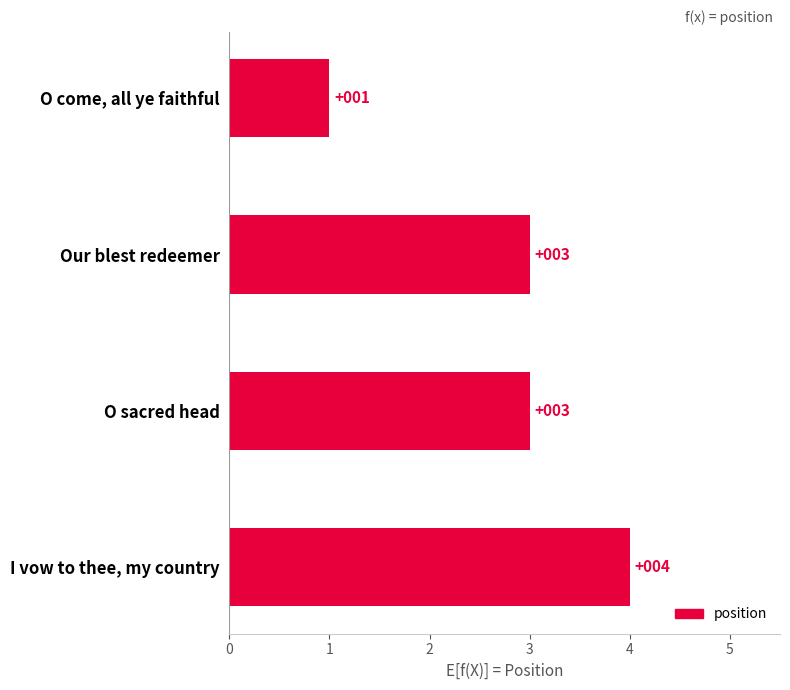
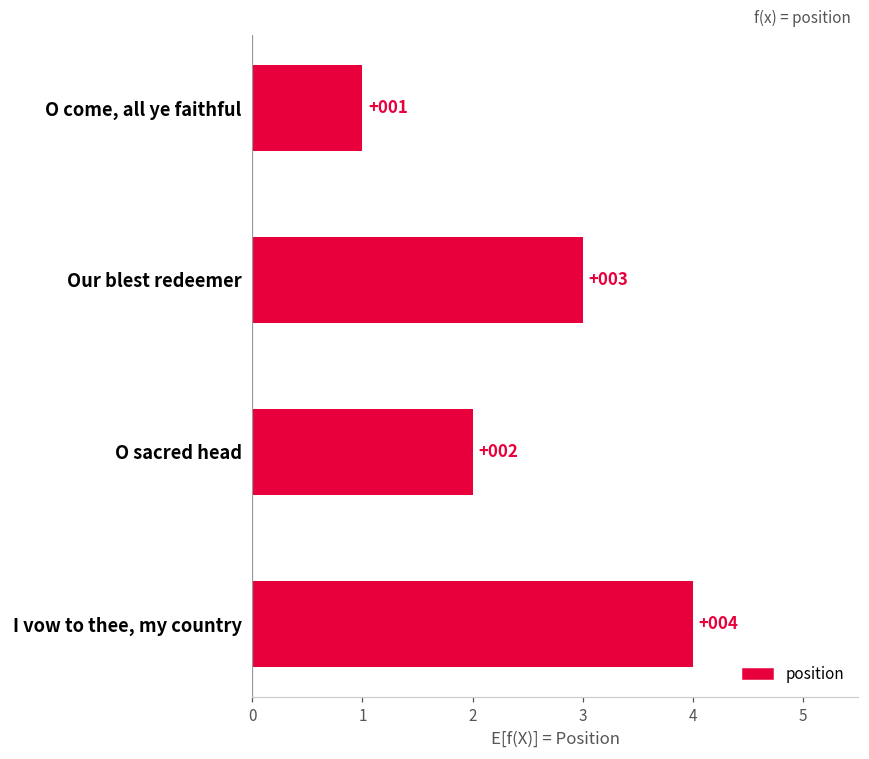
  {
    "O come, all ye faithful": "+001",
    "Our blest redeemer": "+003",
-   "O sacred head": "+003",
+   "O sacred head": "+002",
    "I vow to thee, my country": "+004"
  }
